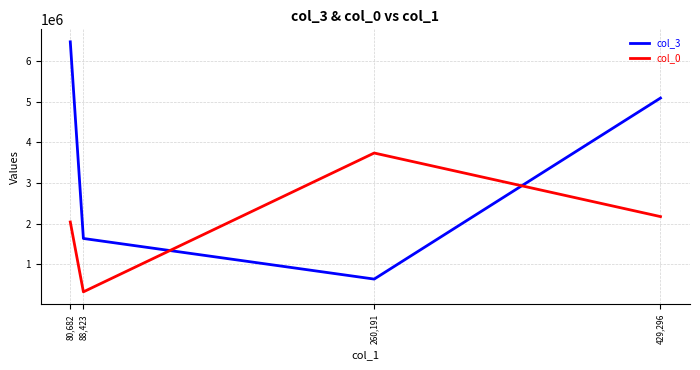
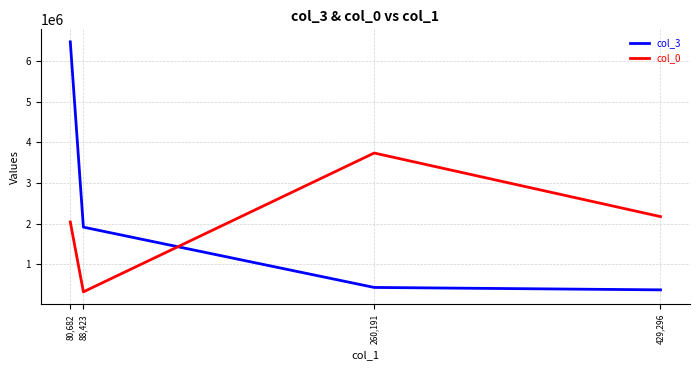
  {
    "col_3": {
      "80,682": 6500000,
-     "88,423": 1600000,
-     "260,191": 600000,
-     "429,296": 5100000
+     "88,423": 1900000,
+     "260,191": 400000,
+     "429,296": 400000
    },
    "col_0": {
      "80,682": 2000000,
      "88,423": 300000,
      "260,191": 3700000,
      "429,296": 2200000
    }
  }
